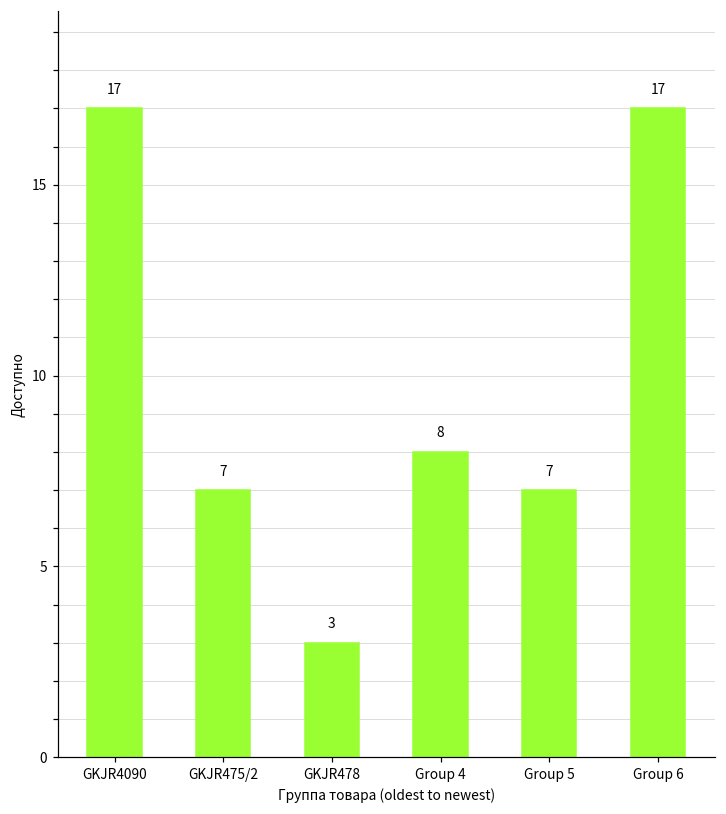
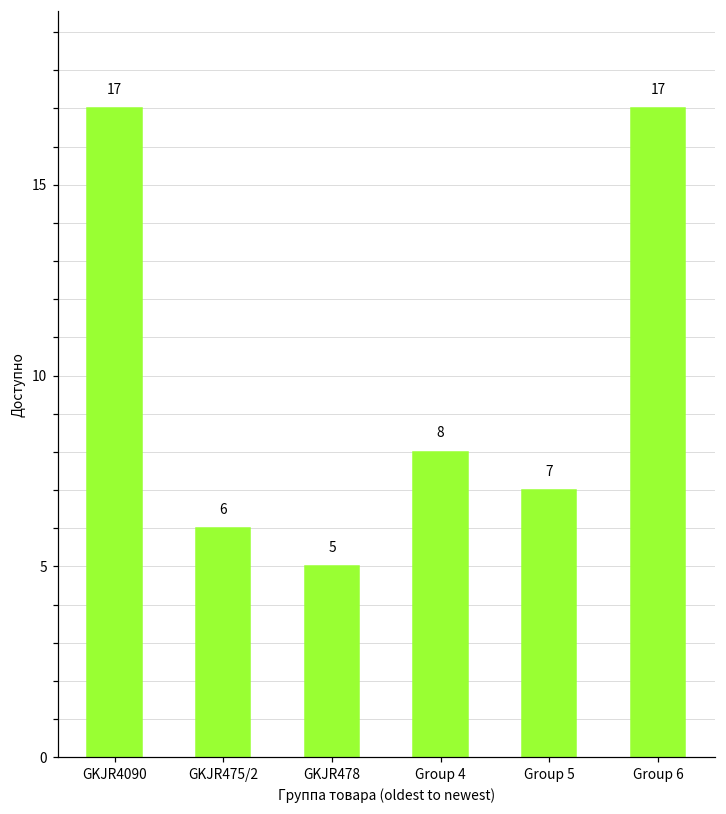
  {
    "GKJR4090": 17,
-   "GKJR475/2": 7,
-   "GKJR478": 3,
+   "GKJR475/2": 6,
+   "GKJR478": 5,
    "Group 4": 8,
    "Group 5": 7,
    "Group 6": 17
  }
